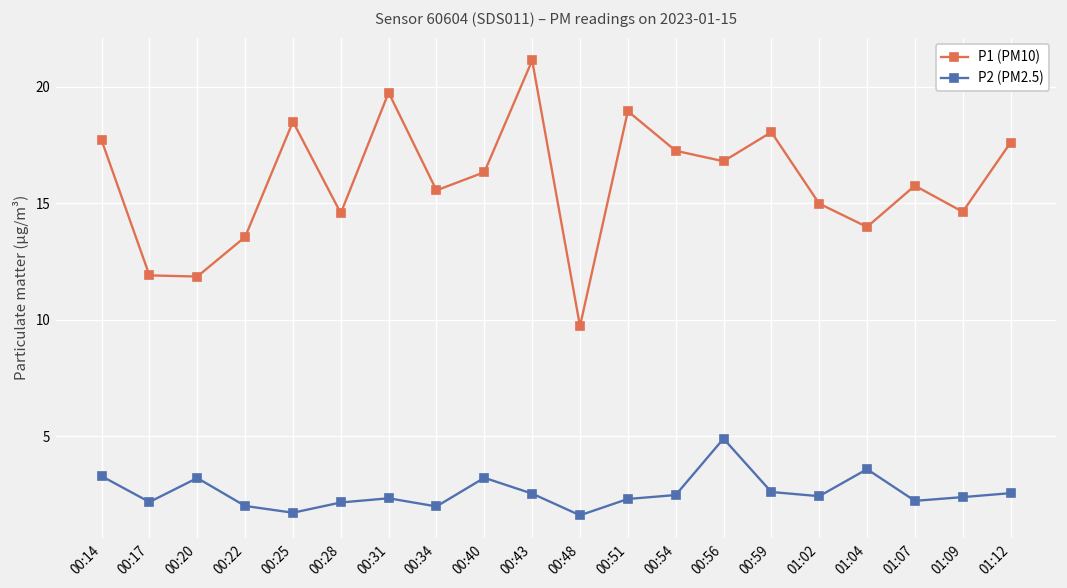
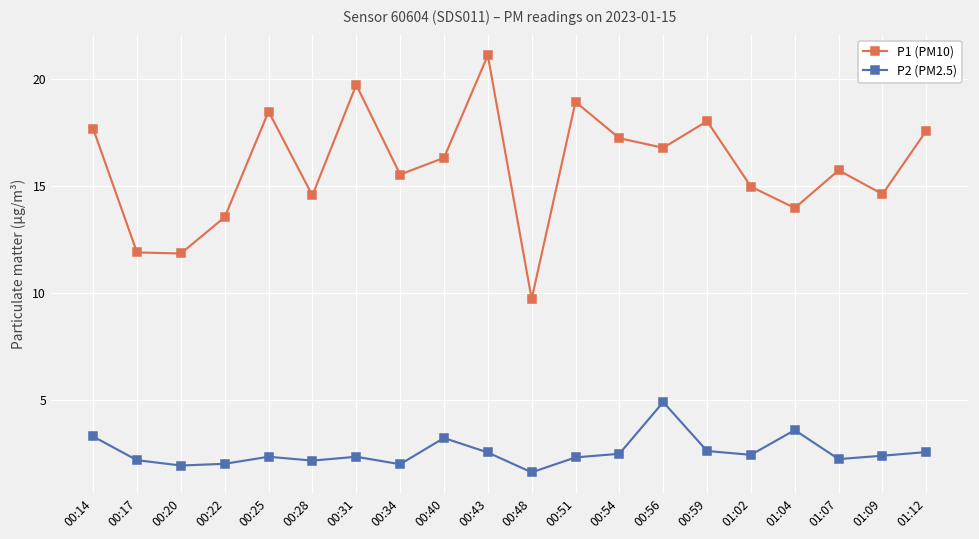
  {
    "P1 (PM10)": {
      "00:14": 17.7,
      "00:17": 11.9,
      "00:20": 11.9,
      "00:22": 13.6,
      "00:25": 18.5,
      "00:28": 14.6,
      "00:31": 19.8,
      "00:34": 15.6,
      "00:40": 16.3,
      "00:43": 21.1,
      "00:48": 9.7,
      "00:51": 19.0,
      "00:54": 17.3,
      "00:56": 16.8,
      "00:59": 18.1,
      "01:02": 15.0,
      "01:04": 14.0,
      "01:07": 15.8,
      "01:09": 14.6,
      "01:12": 17.6
    },
    "P2 (PM2.5)": {
      "00:14": 3.3,
      "00:17": 2.2,
-     "00:20": 3.2,
+     "00:20": 1.9,
      "00:22": 2.0,
-     "00:25": 1.7,
+     "00:25": 2.3,
      "00:28": 2.2,
      "00:31": 2.3,
      "00:34": 2.0,
      "00:40": 3.2,
      "00:43": 2.5,
      "00:48": 1.6,
      "00:51": 2.3,
      "00:54": 2.5,
      "00:56": 4.9,
      "00:59": 2.6,
      "01:02": 2.4,
      "01:04": 3.6,
      "01:07": 2.2,
      "01:09": 2.4,
      "01:12": 2.6
    }
  }
